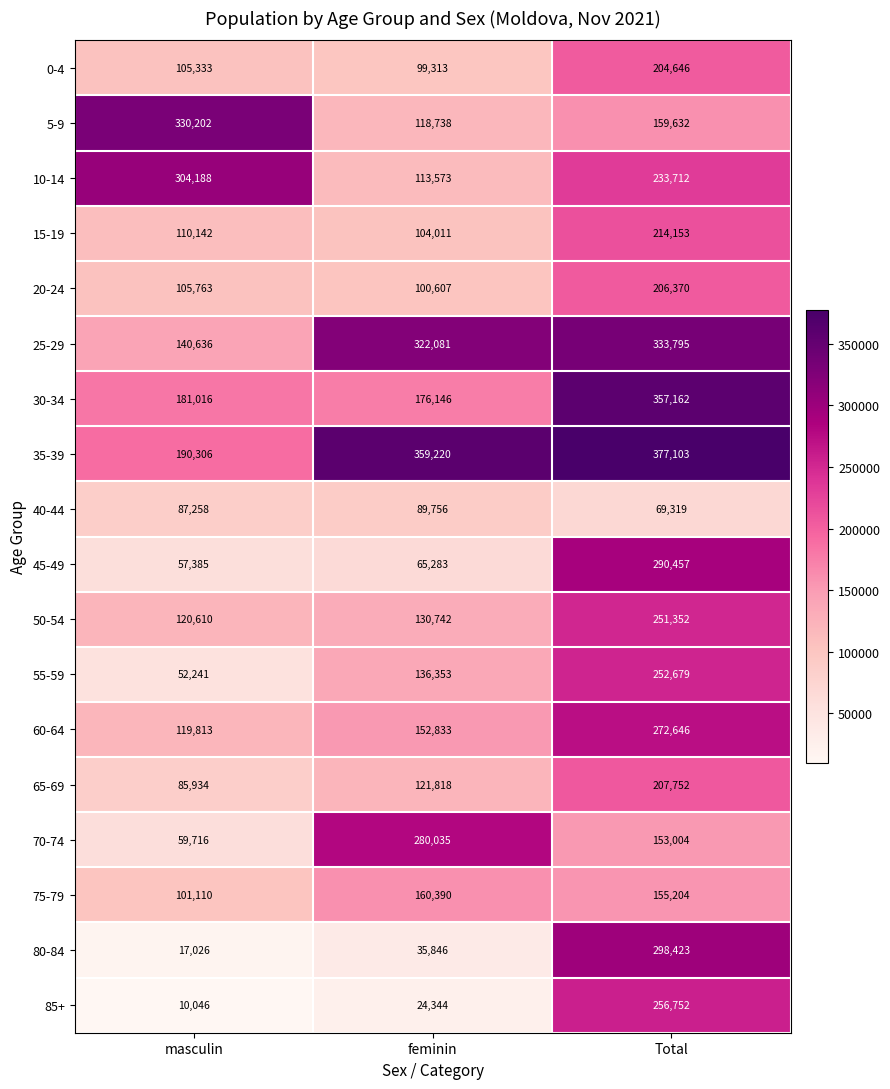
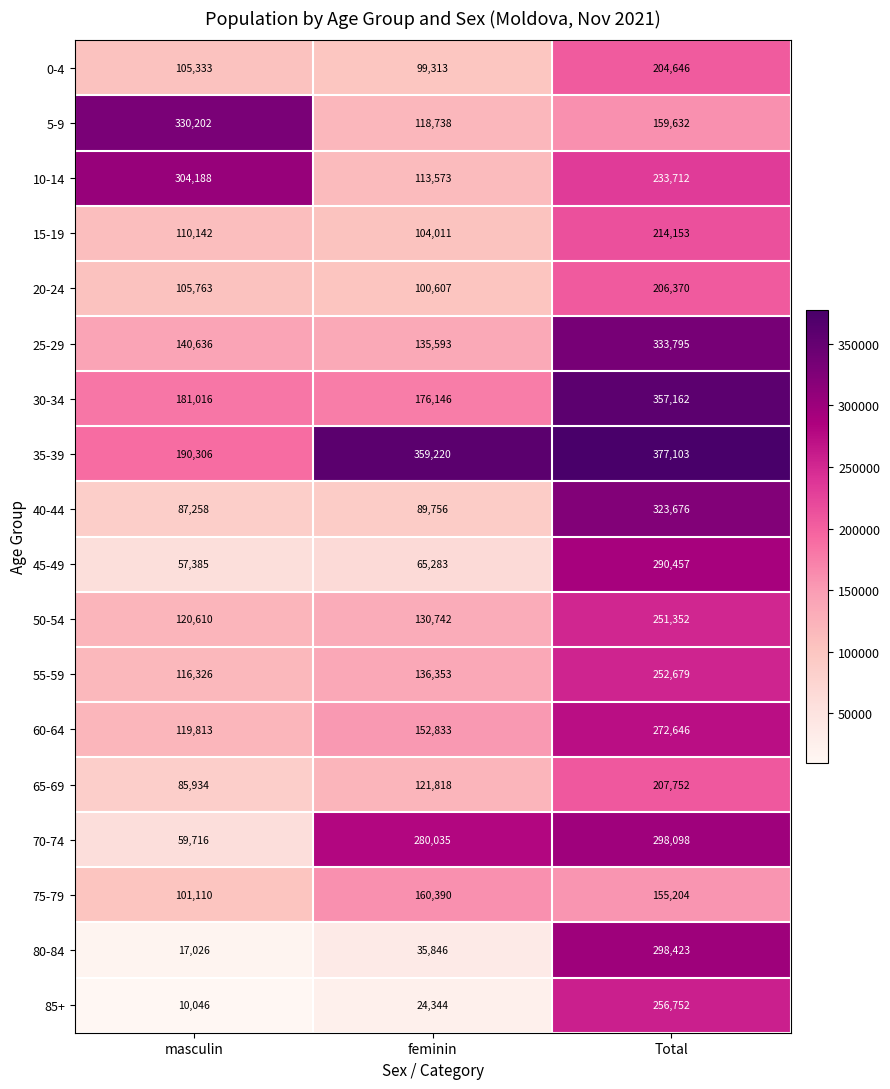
  {
    "0-4": {
      "masculin": "105,333",
      "feminin": "99,313",
      "Total": "204,646"
    },
    "5-9": {
      "masculin": "330,202",
      "feminin": "118,738",
      "Total": "159,632"
    },
    "10-14": {
      "masculin": "304,188",
      "feminin": "113,573",
      "Total": "233,712"
    },
    "15-19": {
      "masculin": "110,142",
      "feminin": "104,011",
      "Total": "214,153"
    },
    "20-24": {
      "masculin": "105,763",
      "feminin": "100,607",
      "Total": "206,370"
    },
    "25-29": {
      "masculin": "140,636",
-     "feminin": "322,081",
+     "feminin": "135,593",
      "Total": "333,795"
    },
    "30-34": {
      "masculin": "181,016",
      "feminin": "176,146",
      "Total": "357,162"
    },
    "35-39": {
      "masculin": "190,306",
      "feminin": "359,220",
      "Total": "377,103"
    },
    "40-44": {
      "masculin": "87,258",
      "feminin": "89,756",
-     "Total": "69,319"
+     "Total": "323,676"
    },
    "45-49": {
      "masculin": "57,385",
      "feminin": "65,283",
      "Total": "290,457"
    },
    "50-54": {
      "masculin": "120,610",
      "feminin": "130,742",
      "Total": "251,352"
    },
    "55-59": {
-     "masculin": "52,241",
+     "masculin": "116,326",
      "feminin": "136,353",
      "Total": "252,679"
    },
    "60-64": {
      "masculin": "119,813",
      "feminin": "152,833",
      "Total": "272,646"
    },
    "65-69": {
      "masculin": "85,934",
      "feminin": "121,818",
      "Total": "207,752"
    },
    "70-74": {
      "masculin": "59,716",
      "feminin": "280,035",
-     "Total": "153,004"
+     "Total": "298,098"
    },
    "75-79": {
      "masculin": "101,110",
      "feminin": "160,390",
      "Total": "155,204"
    },
    "80-84": {
      "masculin": "17,026",
      "feminin": "35,846",
      "Total": "298,423"
    },
    "85+": {
      "masculin": "10,046",
      "feminin": "24,344",
      "Total": "256,752"
    }
  }
